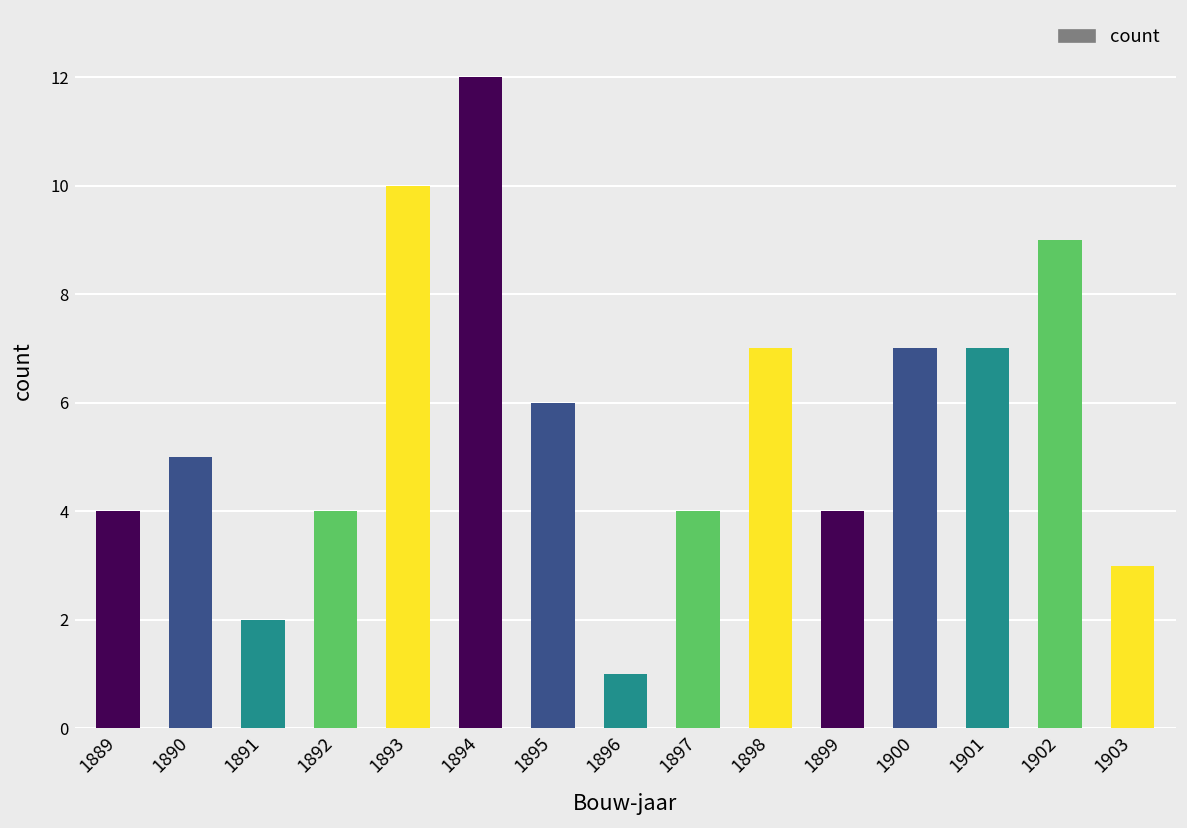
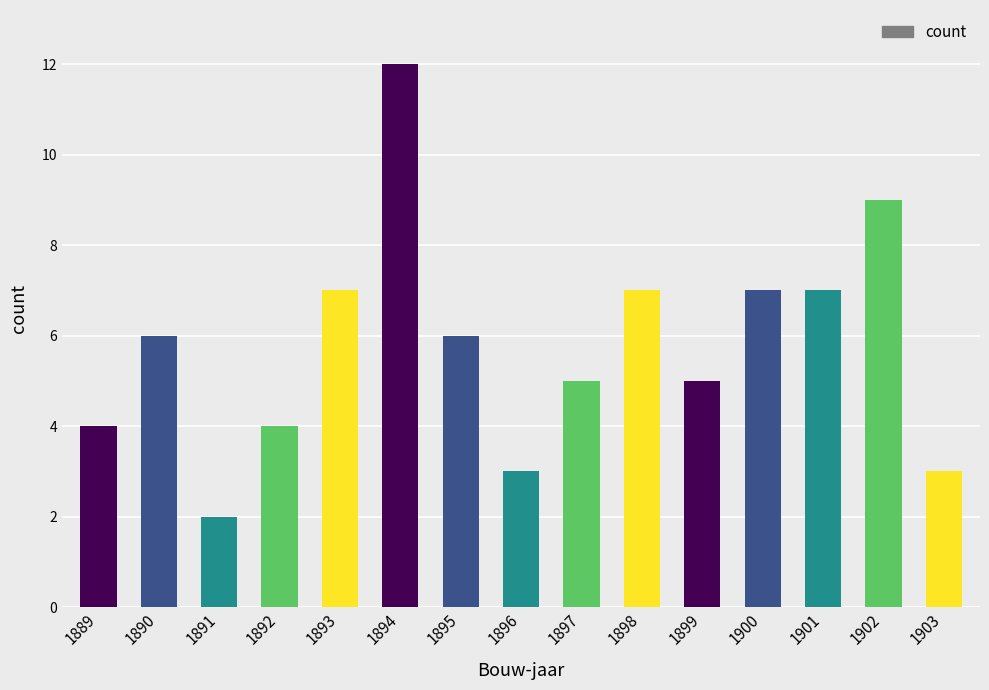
  {
    "1889": 4,
-   "1890": 5,
+   "1890": 6,
    "1891": 2,
    "1892": 4,
-   "1893": 10,
+   "1893": 7,
    "1894": 12,
    "1895": 6,
-   "1896": 1,
-   "1897": 4,
+   "1896": 3,
+   "1897": 5,
    "1898": 7,
-   "1899": 4,
+   "1899": 5,
    "1900": 7,
    "1901": 7,
    "1902": 9,
    "1903": 3
  }
